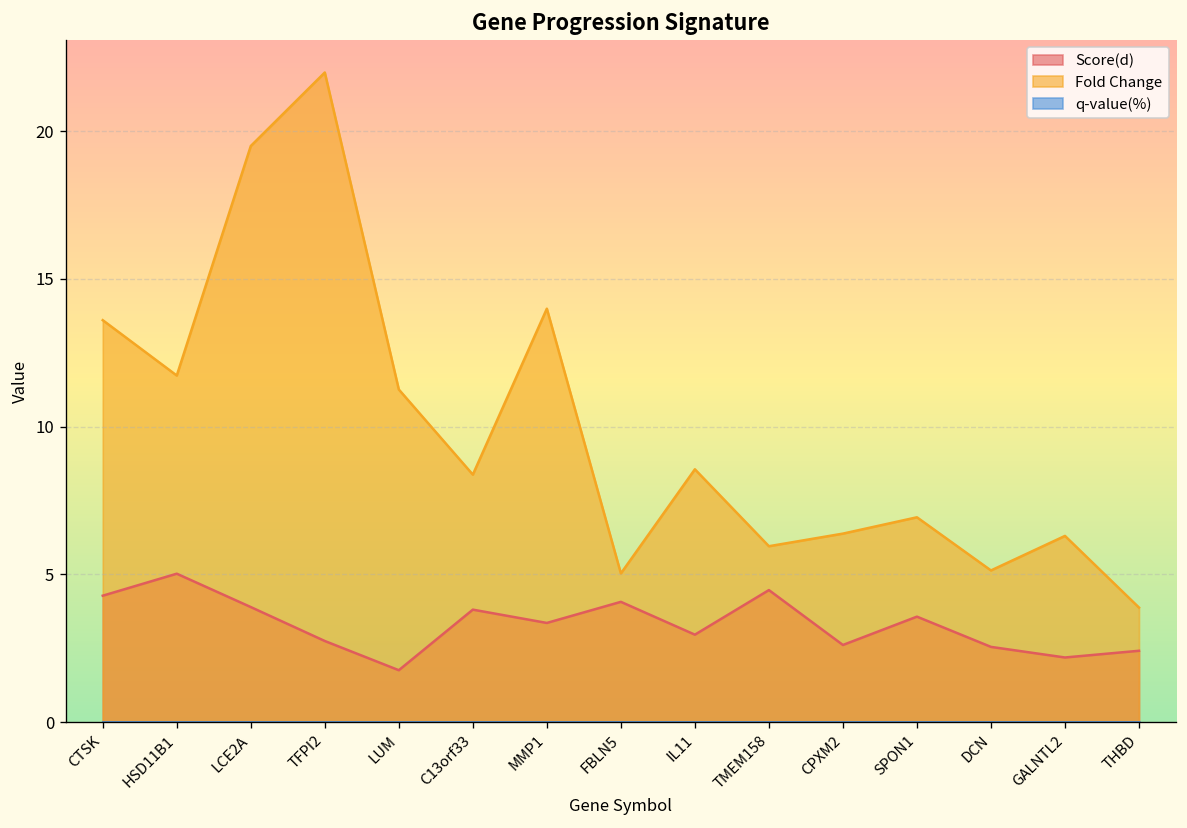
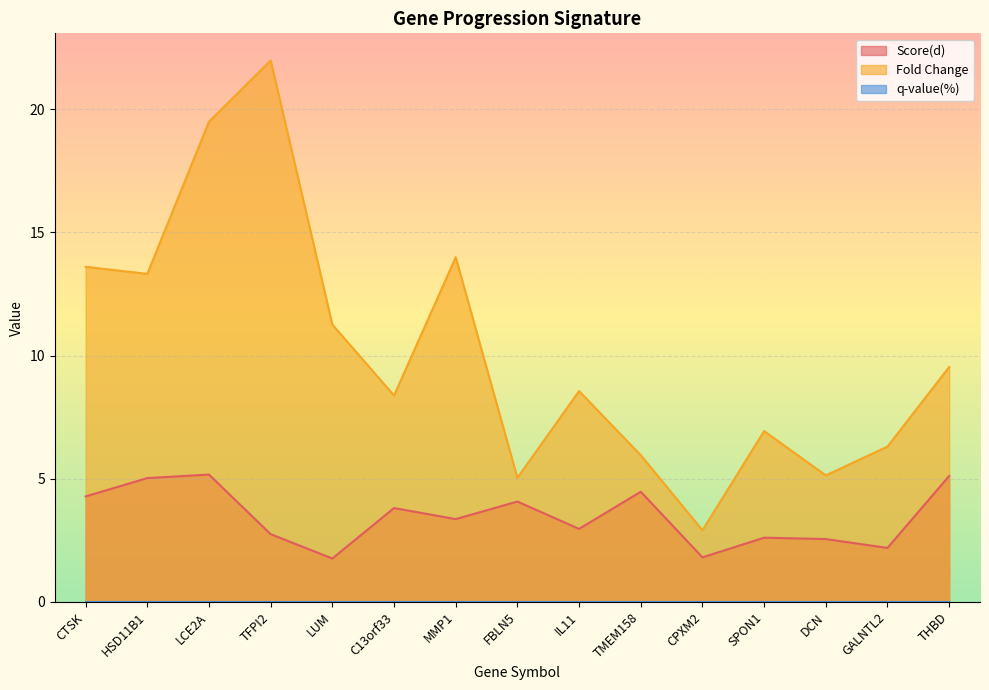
  {
    "Score(d)": {
      "CTSK": 4.3,
      "HSD11B1": 5.0,
-     "LCE2A": 3.9,
+     "LCE2A": 5.2,
      "TFPI2": 2.7,
      "LUM": 1.8,
      "C13orf33": 3.8,
      "MMP1": 3.4,
      "FBLN5": 4.1,
      "IL11": 3.0,
      "TMEM158": 4.5,
-     "CPXM2": 2.6,
-     "SPON1": 3.6,
+     "CPXM2": 1.8,
+     "SPON1": 2.6,
      "DCN": 2.5,
      "GALNTL2": 2.2,
-     "THBD": 2.4
+     "THBD": 5.1
    },
    "Fold Change": {
      "CTSK": 13.6,
-     "HSD11B1": 11.7,
+     "HSD11B1": 13.3,
      "LCE2A": 19.5,
      "TFPI2": 22.0,
      "LUM": 11.3,
      "C13orf33": 8.4,
      "MMP1": 14.0,
      "FBLN5": 5.0,
      "IL11": 8.6,
      "TMEM158": 6.0,
-     "CPXM2": 6.4,
+     "CPXM2": 2.9,
      "SPON1": 6.9,
      "DCN": 5.1,
      "GALNTL2": 6.3,
-     "THBD": 3.9
+     "THBD": 9.5
    },
    "q-value(%)": {
      "CTSK": 0.0,
      "HSD11B1": 0.0,
      "LCE2A": 0.0,
      "TFPI2": 0.0,
      "LUM": 0.0,
      "C13orf33": 0.0,
      "MMP1": 0.0,
      "FBLN5": 0.0,
      "IL11": 0.0,
      "TMEM158": 0.0,
      "CPXM2": 0.0,
      "SPON1": 0.0,
      "DCN": 0.0,
      "GALNTL2": 0.0,
      "THBD": 0.0
    }
  }
